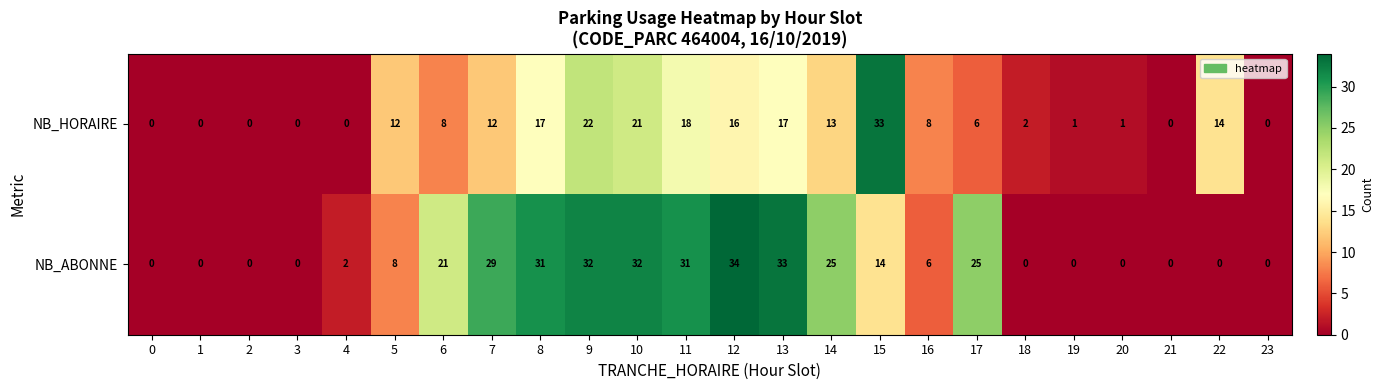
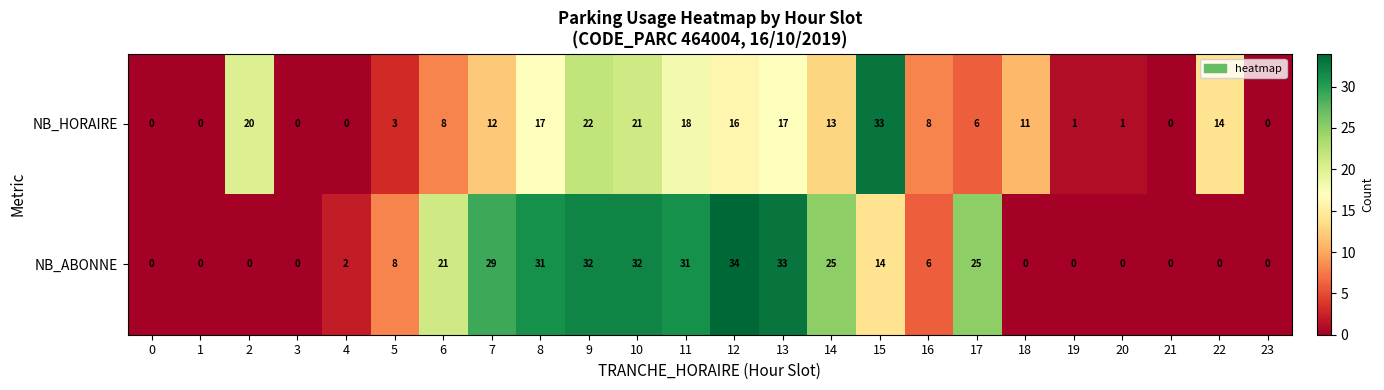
  {
    "NB_HORAIRE": {
      "0": 0,
      "1": 0,
-     "2": 0,
+     "2": 20,
      "3": 0,
      "4": 0,
-     "5": 12,
+     "5": 3,
      "6": 8,
      "7": 12,
      "8": 17,
      "9": 22,
      "10": 21,
      "11": 18,
      "12": 16,
      "13": 17,
      "14": 13,
      "15": 33,
      "16": 8,
      "17": 6,
-     "18": 2,
+     "18": 11,
      "19": 1,
      "20": 1,
      "21": 0,
      "22": 14,
      "23": 0
    },
    "NB_ABONNE": {
      "0": 0,
      "1": 0,
      "2": 0,
      "3": 0,
      "4": 2,
      "5": 8,
      "6": 21,
      "7": 29,
      "8": 31,
      "9": 32,
      "10": 32,
      "11": 31,
      "12": 34,
      "13": 33,
      "14": 25,
      "15": 14,
      "16": 6,
      "17": 25,
      "18": 0,
      "19": 0,
      "20": 0,
      "21": 0,
      "22": 0,
      "23": 0
    }
  }
